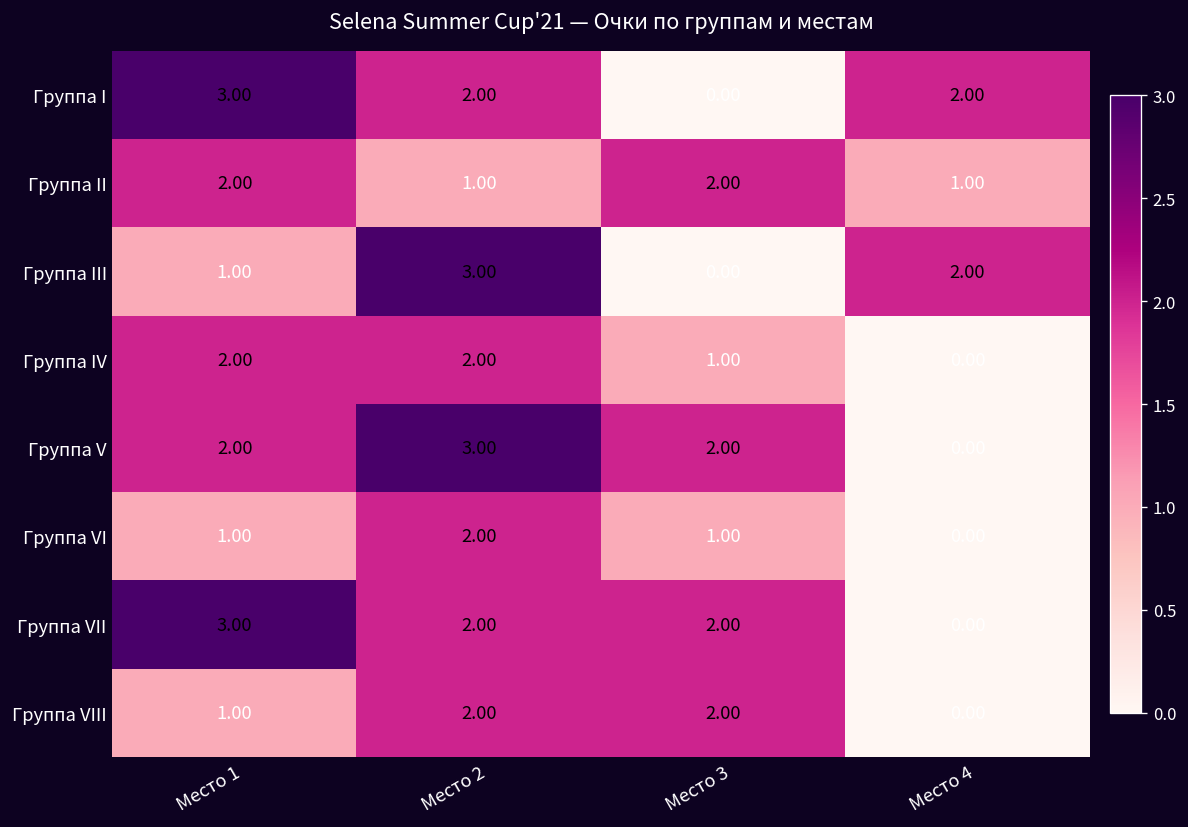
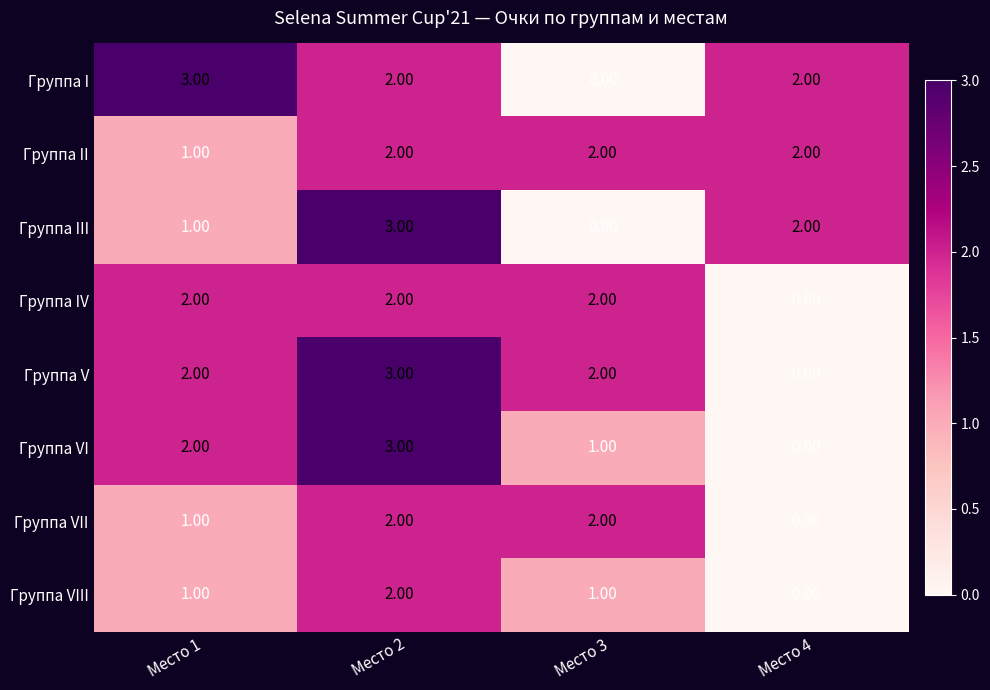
  {
    "Группа I": {
      "Место 1": 3.00,
      "Место 2": 2.00,
      "Место 4": 2.00
    },
    "Группа II": {
-     "Место 1": 2.00,
-     "Место 2": 1.00,
+     "Место 1": 1.00,
+     "Место 2": 2.00,
      "Место 3": 2.00,
-     "Место 4": 1.00
+     "Место 4": 2.00
    },
    "Группа III": {
      "Место 1": 1.00,
      "Место 2": 3.00,
      "Место 4": 2.00
    },
    "Группа IV": {
      "Место 1": 2.00,
      "Место 2": 2.00,
-     "Место 3": 1.00
+     "Место 3": 2.00
    },
    "Группа V": {
      "Место 1": 2.00,
      "Место 2": 3.00,
      "Место 3": 2.00
    },
    "Группа VI": {
-     "Место 1": 1.00,
-     "Место 2": 2.00,
+     "Место 1": 2.00,
+     "Место 2": 3.00,
      "Место 3": 1.00
    },
    "Группа VII": {
-     "Место 1": 3.00,
+     "Место 1": 1.00,
      "Место 2": 2.00,
      "Место 3": 2.00
    },
    "Группа VIII": {
      "Место 1": 1.00,
      "Место 2": 2.00,
-     "Место 3": 2.00
+     "Место 3": 1.00
    }
  }
